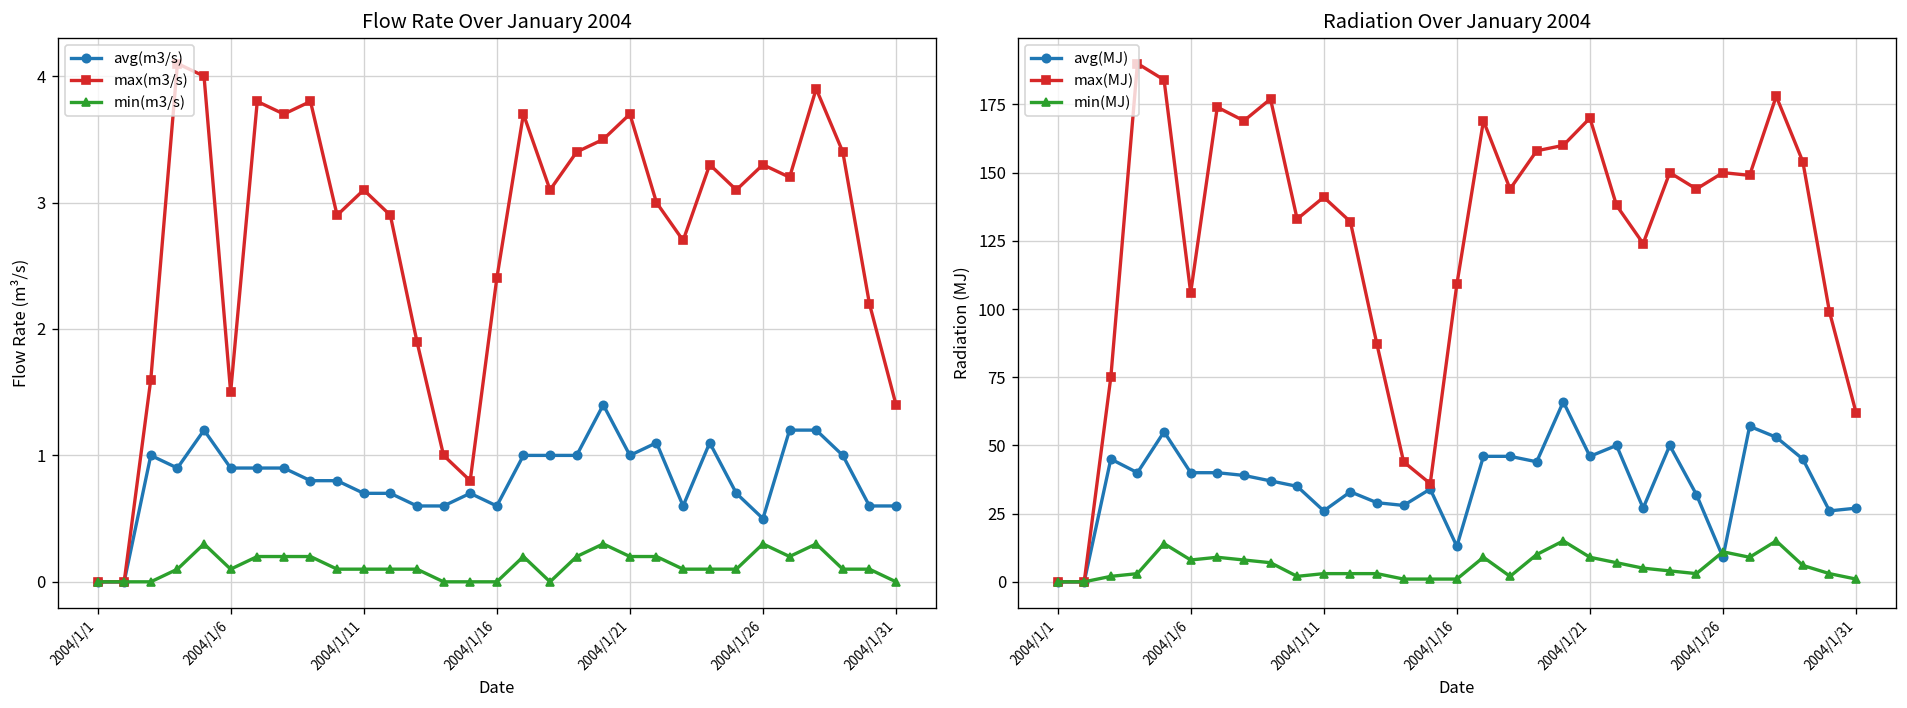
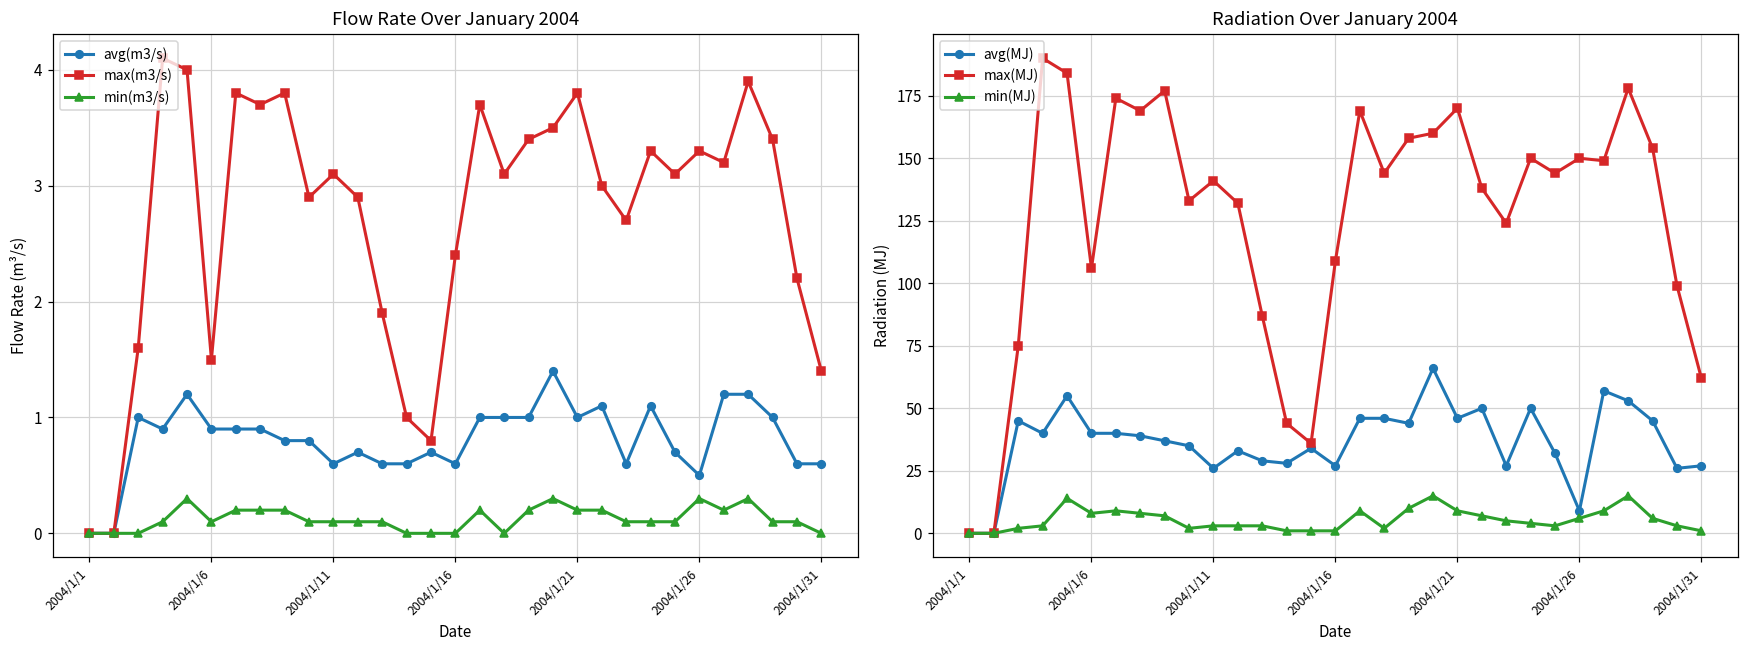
  {
    "Flow Rate Over January 2004": {
      "avg(m3/s)": {
        "2004/1/6": 0.9,
-       "2004/1/11": 0.7,
+       "2004/1/11": 0.6,
        "2004/1/16": 0.6,
        "2004/1/21": 1.0,
        "2004/1/26": 0.5,
        "2004/1/31": 0.6
      },
      "max(m3/s)": {
        "2004/1/6": 1.5,
        "2004/1/11": 3.1,
        "2004/1/16": 2.4,
-       "2004/1/21": 3.7,
+       "2004/1/21": 3.8,
        "2004/1/26": 3.3,
        "2004/1/31": 1.4
      },
      "min(m3/s)": {
        "2004/1/6": 0.1,
        "2004/1/11": 0.1,
        "2004/1/16": 0.0,
        "2004/1/21": 0.2,
        "2004/1/26": 0.3,
        "2004/1/31": 0.0
      }
    },
    "Radiation Over January 2004": {
      "avg(MJ)": {
        "2004/1/6": 40,
        "2004/1/11": 26,
-       "2004/1/16": 13,
+       "2004/1/16": 27,
        "2004/1/21": 46,
        "2004/1/26": 9,
        "2004/1/31": 27
      },
      "max(MJ)": {
        "2004/1/6": 106,
        "2004/1/11": 141,
        "2004/1/16": 109,
        "2004/1/21": 170,
        "2004/1/26": 150,
        "2004/1/31": 62
      },
      "min(MJ)": {
        "2004/1/6": 8,
        "2004/1/11": 3,
        "2004/1/16": 1,
        "2004/1/21": 9,
-       "2004/1/26": 11,
+       "2004/1/26": 6,
        "2004/1/31": 1
      }
    }
  }
